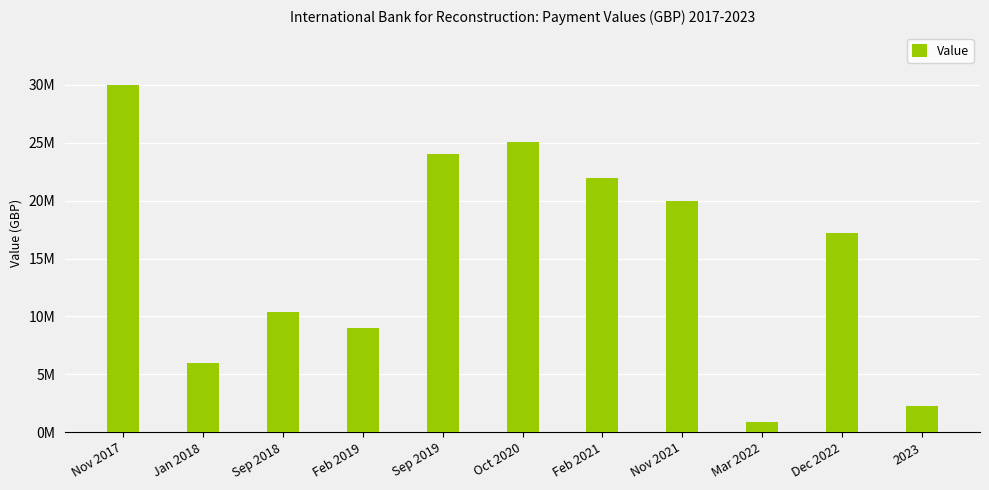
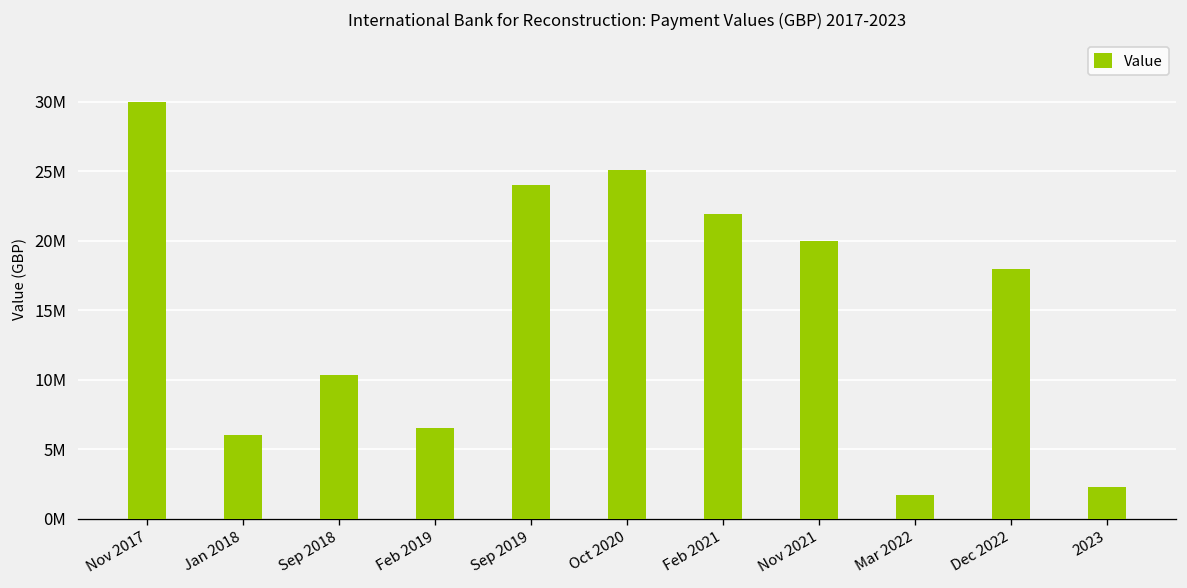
  {
    "Nov 2017": 30000000,
    "Jan 2018": 6000000,
    "Sep 2018": 10400000,
-   "Feb 2019": 9000000,
+   "Feb 2019": 6500000,
    "Sep 2019": 24000000,
    "Oct 2020": 25100000,
    "Feb 2021": 21900000,
    "Nov 2021": 20000000,
-   "Mar 2022": 900000,
-   "Dec 2022": 17200000,
+   "Mar 2022": 1700000,
+   "Dec 2022": 18000000,
    "2023": 2200000
  }
